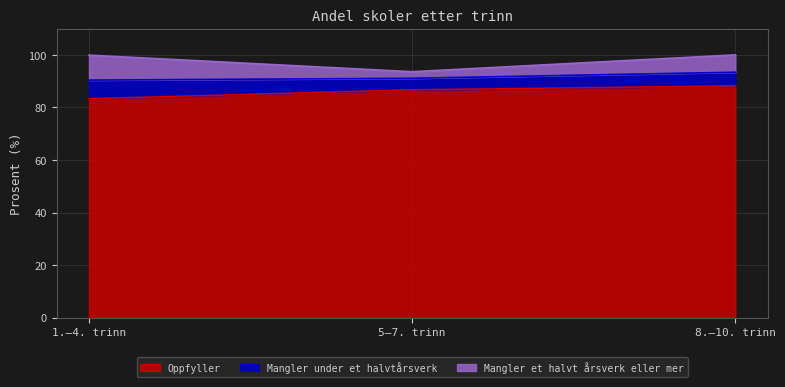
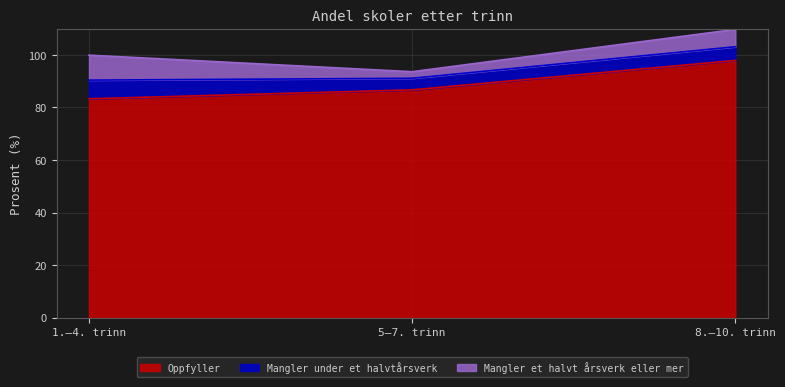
  {
    "Oppfyller": {
      "1.–4. trinn": 83,
      "5–7. trinn": 87,
-     "8.–10. trinn": 88
+     "8.–10. trinn": 98
    },
    "Mangler under et halvtårsverk": {
      "1.–4. trinn": 7,
      "5–7. trinn": 4,
      "8.–10. trinn": 5
    },
    "Mangler et halvt årsverk eller mer": {
      "1.–4. trinn": 10,
      "5–7. trinn": 3,
      "8.–10. trinn": 7
    }
  }
